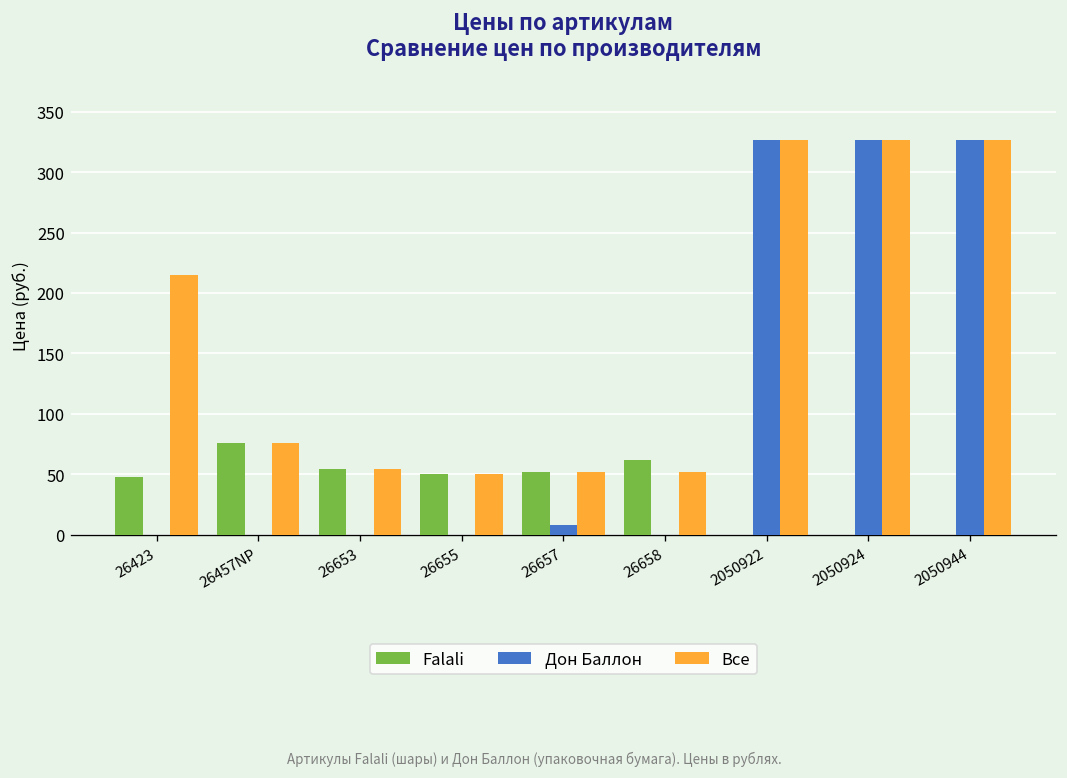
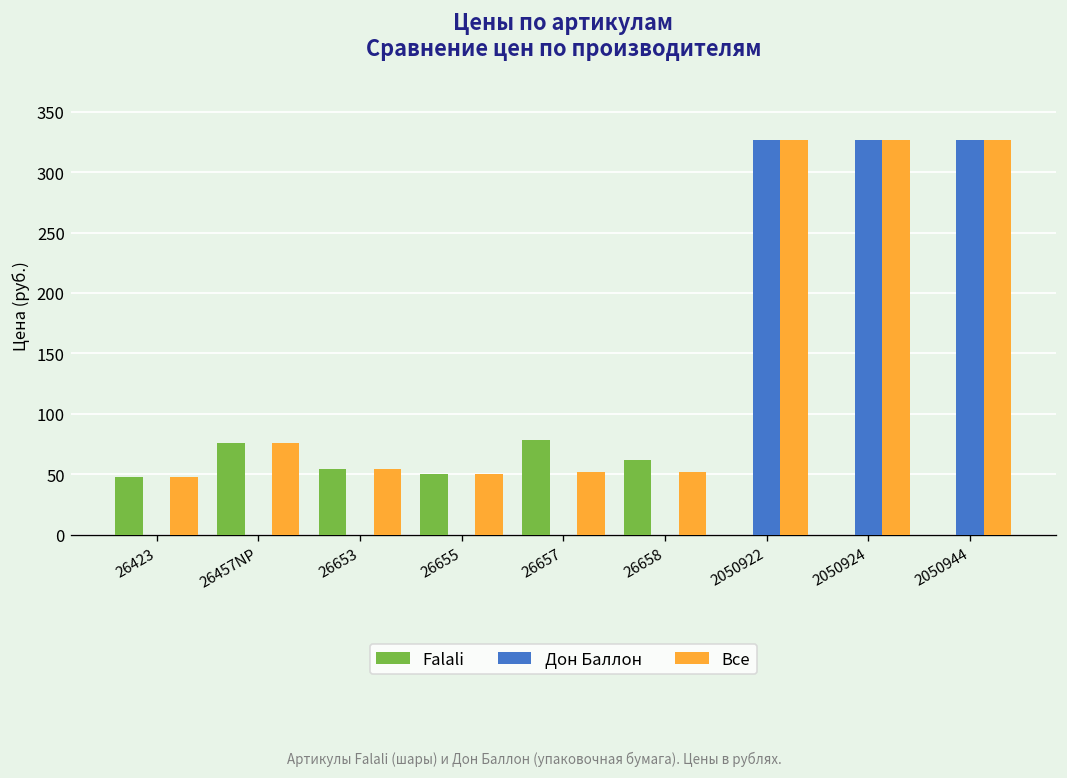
  {
    "Falali": {
      "26423": 48,
      "26457NP": 76,
      "26653": 54,
      "26655": 50,
-     "26657": 52,
+     "26657": 78,
      "26658": 62,
      "2050922": 0,
      "2050924": 0,
      "2050944": 0
    },
    "Дон Баллон": {
      "26423": 0,
      "26457NP": 0,
      "26653": 0,
      "26655": 0,
-     "26657": 8,
+     "26657": 0,
      "26658": 0,
      "2050922": 327,
      "2050924": 327,
      "2050944": 327
    },
    "Все": {
-     "26423": 215,
+     "26423": 48,
      "26457NP": 76,
      "26653": 54,
      "26655": 50,
      "26657": 52,
      "26658": 52,
      "2050922": 327,
      "2050924": 327,
      "2050944": 327
    }
  }
